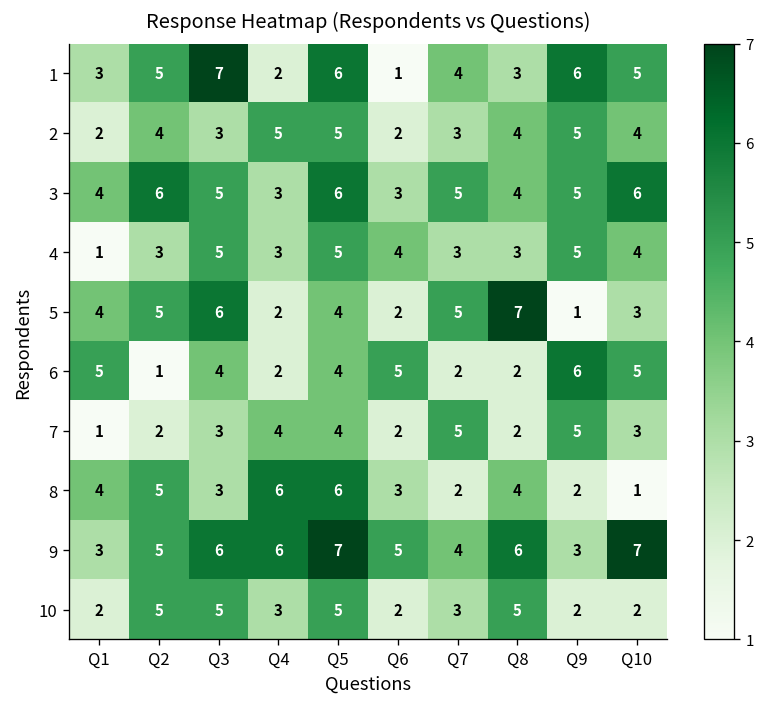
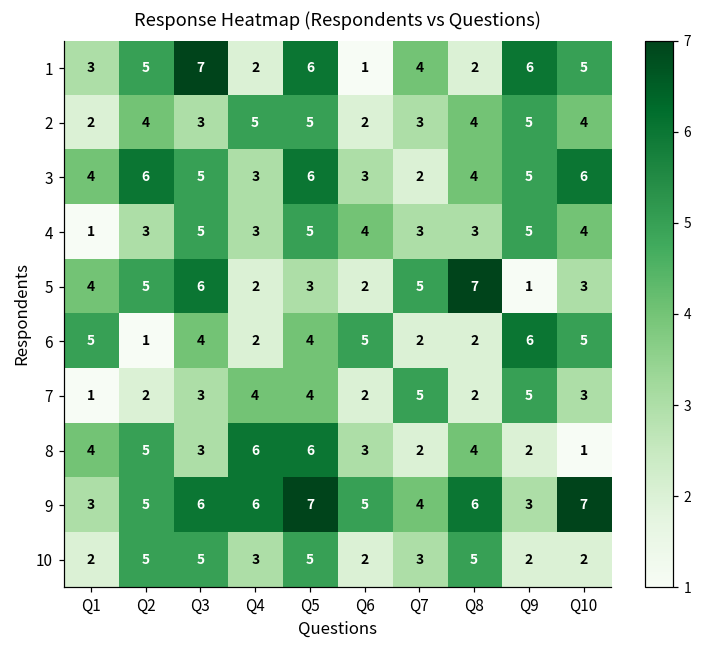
  {
    "1": {
      "Q1": 3,
      "Q2": 5,
      "Q3": 7,
      "Q4": 2,
      "Q5": 6,
      "Q6": 1,
      "Q7": 4,
-     "Q8": 3,
+     "Q8": 2,
      "Q9": 6,
      "Q10": 5
    },
    "2": {
      "Q1": 2,
      "Q2": 4,
      "Q3": 3,
      "Q4": 5,
      "Q5": 5,
      "Q6": 2,
      "Q7": 3,
      "Q8": 4,
      "Q9": 5,
      "Q10": 4
    },
    "3": {
      "Q1": 4,
      "Q2": 6,
      "Q3": 5,
      "Q4": 3,
      "Q5": 6,
      "Q6": 3,
-     "Q7": 5,
+     "Q7": 2,
      "Q8": 4,
      "Q9": 5,
      "Q10": 6
    },
    "4": {
      "Q1": 1,
      "Q2": 3,
      "Q3": 5,
      "Q4": 3,
      "Q5": 5,
      "Q6": 4,
      "Q7": 3,
      "Q8": 3,
      "Q9": 5,
      "Q10": 4
    },
    "5": {
      "Q1": 4,
      "Q2": 5,
      "Q3": 6,
      "Q4": 2,
-     "Q5": 4,
+     "Q5": 3,
      "Q6": 2,
      "Q7": 5,
      "Q8": 7,
      "Q9": 1,
      "Q10": 3
    },
    "6": {
      "Q1": 5,
      "Q2": 1,
      "Q3": 4,
      "Q4": 2,
      "Q5": 4,
      "Q6": 5,
      "Q7": 2,
      "Q8": 2,
      "Q9": 6,
      "Q10": 5
    },
    "7": {
      "Q1": 1,
      "Q2": 2,
      "Q3": 3,
      "Q4": 4,
      "Q5": 4,
      "Q6": 2,
      "Q7": 5,
      "Q8": 2,
      "Q9": 5,
      "Q10": 3
    },
    "8": {
      "Q1": 4,
      "Q2": 5,
      "Q3": 3,
      "Q4": 6,
      "Q5": 6,
      "Q6": 3,
      "Q7": 2,
      "Q8": 4,
      "Q9": 2,
      "Q10": 1
    },
    "9": {
      "Q1": 3,
      "Q2": 5,
      "Q3": 6,
      "Q4": 6,
      "Q5": 7,
      "Q6": 5,
      "Q7": 4,
      "Q8": 6,
      "Q9": 3,
      "Q10": 7
    },
    "10": {
      "Q1": 2,
      "Q2": 5,
      "Q3": 5,
      "Q4": 3,
      "Q5": 5,
      "Q6": 2,
      "Q7": 3,
      "Q8": 5,
      "Q9": 2,
      "Q10": 2
    }
  }
